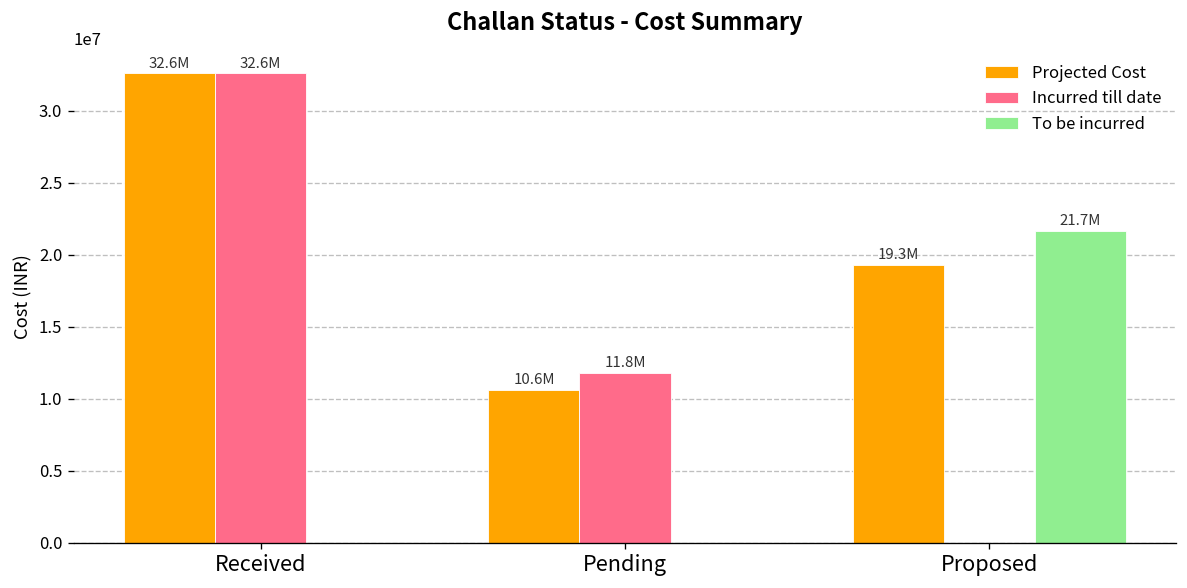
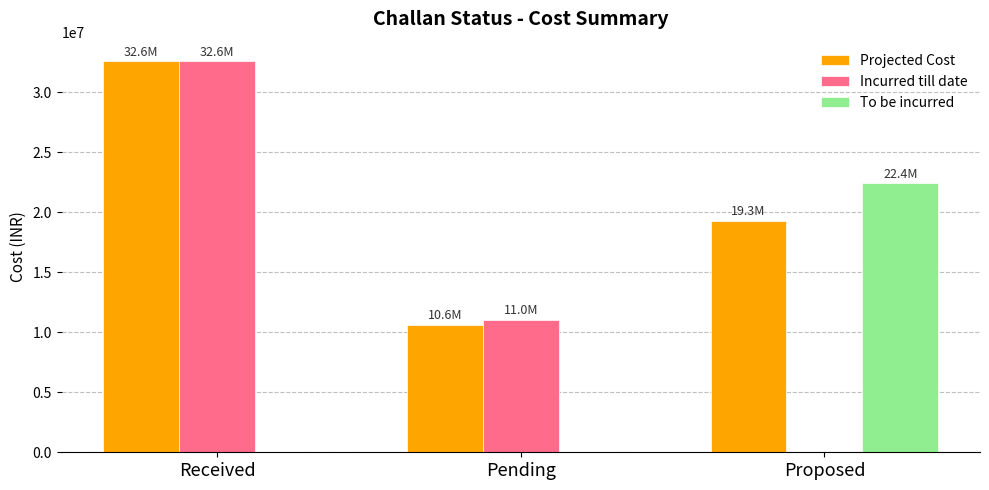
  {
    "Projected Cost": {
      "Received": "32.6M",
      "Pending": "10.6M",
      "Proposed": "19.3M"
    },
    "Incurred till date": {
      "Received": "32.6M",
-     "Pending": "11.8M"
+     "Pending": "11.0M"
    },
    "To be incurred": {
-     "Proposed": "21.7M"
+     "Proposed": "22.4M"
    }
  }
